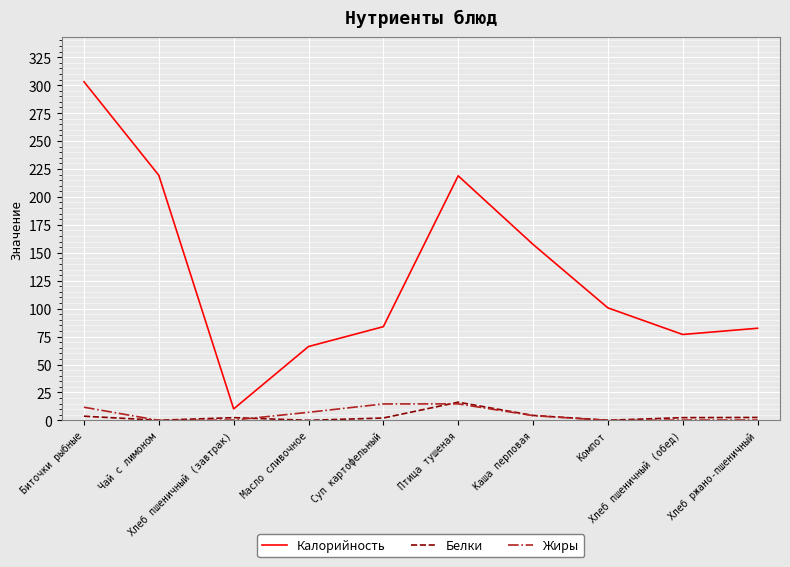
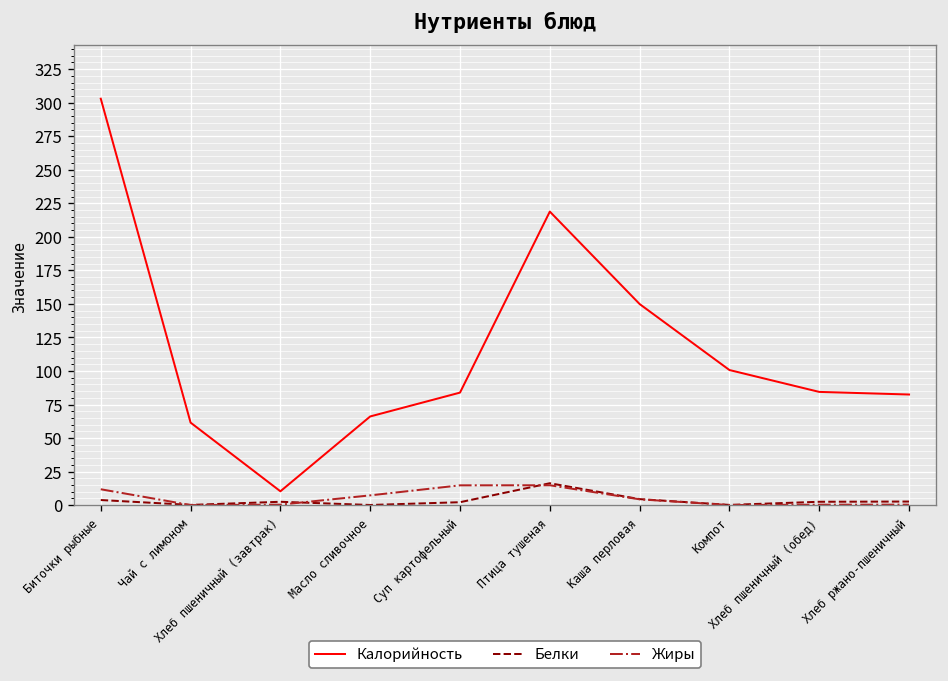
  {
    "Калорийность": {
      "Биточки рыбные": 303,
-     "Чай с лимоном": 219,
+     "Чай с лимоном": 62,
      "Хлеб пшеничный (завтрак)": 10,
      "Масло сливочное": 66,
      "Суп картофельный": 84,
      "Птица тушеная": 219,
-     "Каша перловая": 158,
+     "Каша перловая": 150,
      "Компот": 101,
-     "Хлеб пшеничный (обед)": 77,
+     "Хлеб пшеничный (обед)": 84,
      "Хлеб ржано-пшеничный": 82
    },
    "Белки": {
      "Биточки рыбные": 4,
      "Масло сливочное": 0,
      "Суп картофельный": 2,
      "Хлеб ржано-пшеничный": 3
    },
    "Жиры": {
      "Биточки рыбные": 12,
      "Масло сливочное": 7,
      "Суп картофельный": 15,
      "Хлеб ржано-пшеничный": 0
    }
  }
